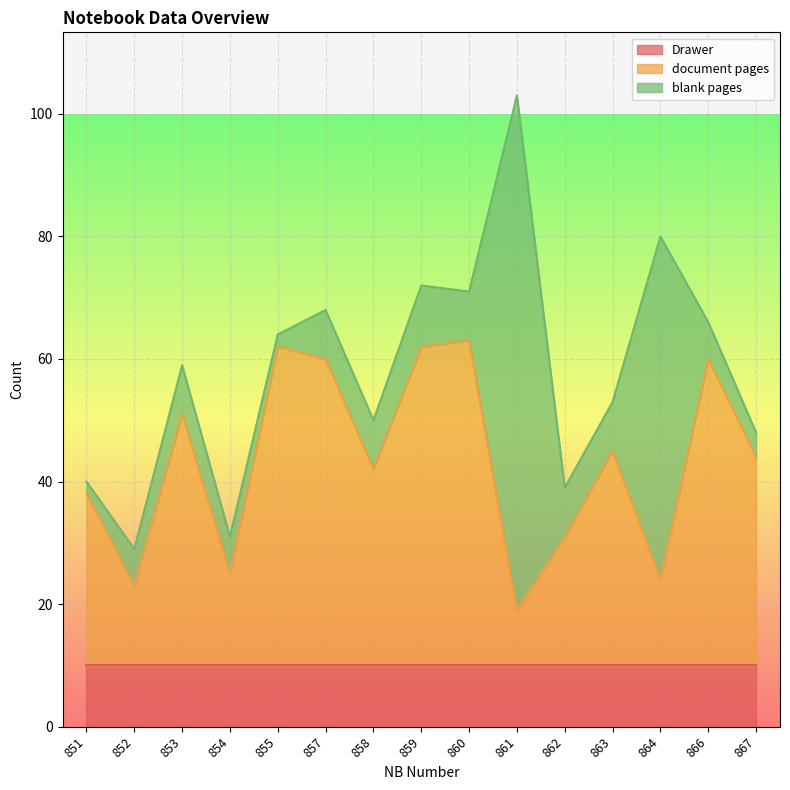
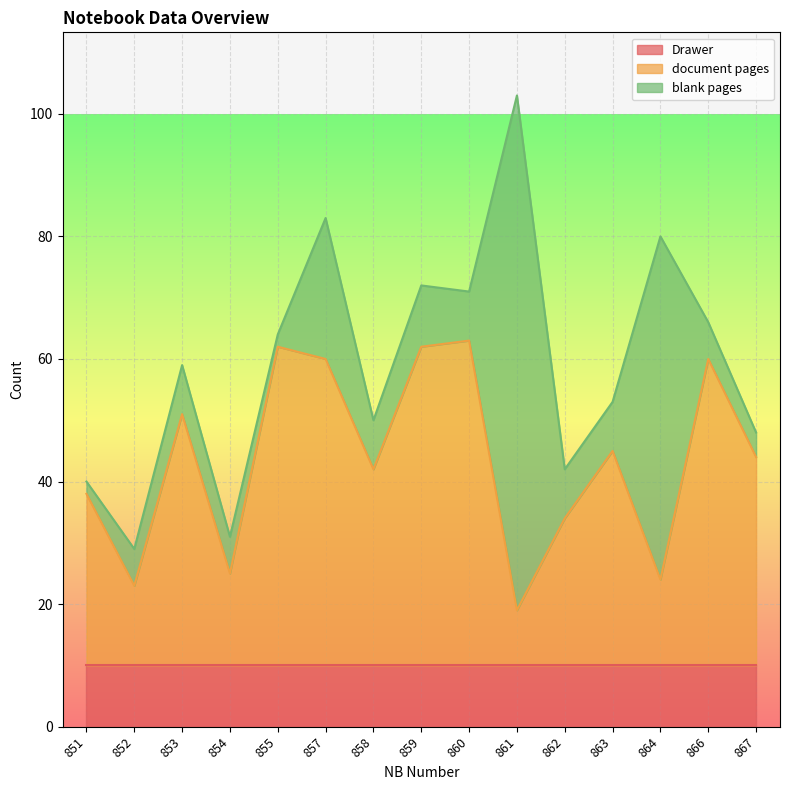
  {
    "Drawer": {
      "851": 10,
      "852": 10,
      "853": 10,
      "854": 10,
      "855": 10,
      "857": 10,
      "858": 10,
      "859": 10,
      "860": 10,
      "861": 10,
      "862": 10,
      "863": 10,
      "864": 10,
      "866": 10,
      "867": 10
    },
    "document pages": {
-     "862": 31
+     "862": 34
    },
    "blank pages": {
-     "857": 8,
+     "857": 23,
      "862": 8
    }
  }
